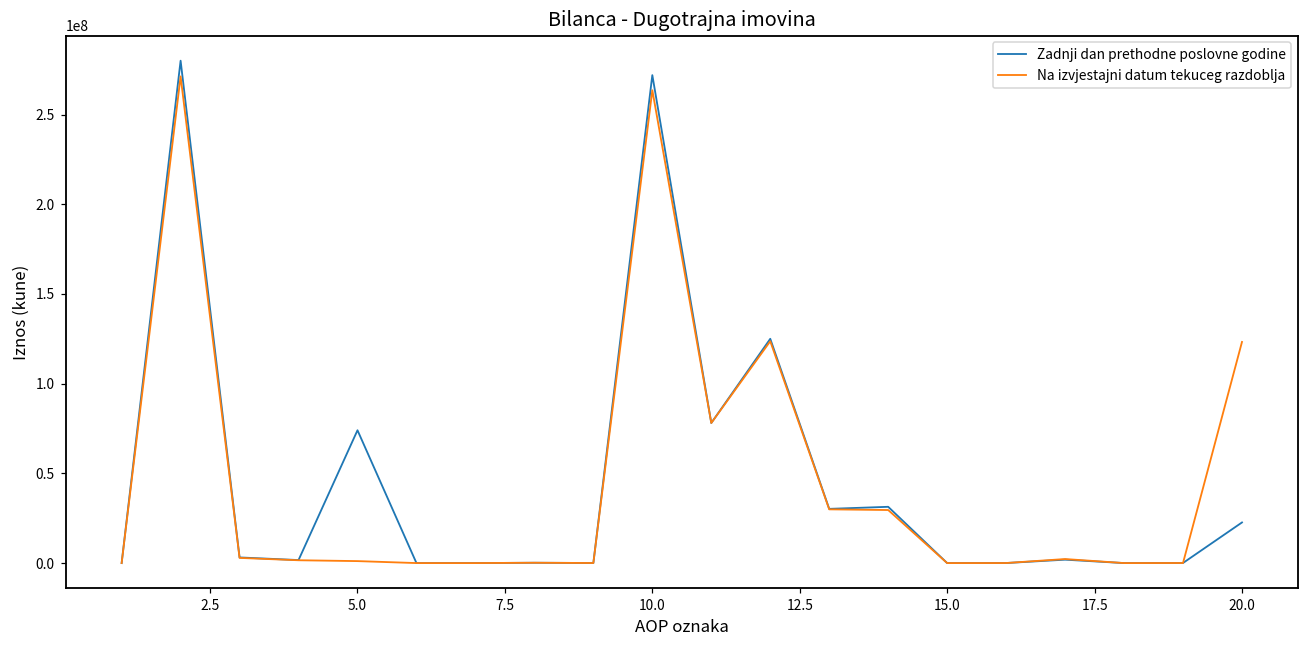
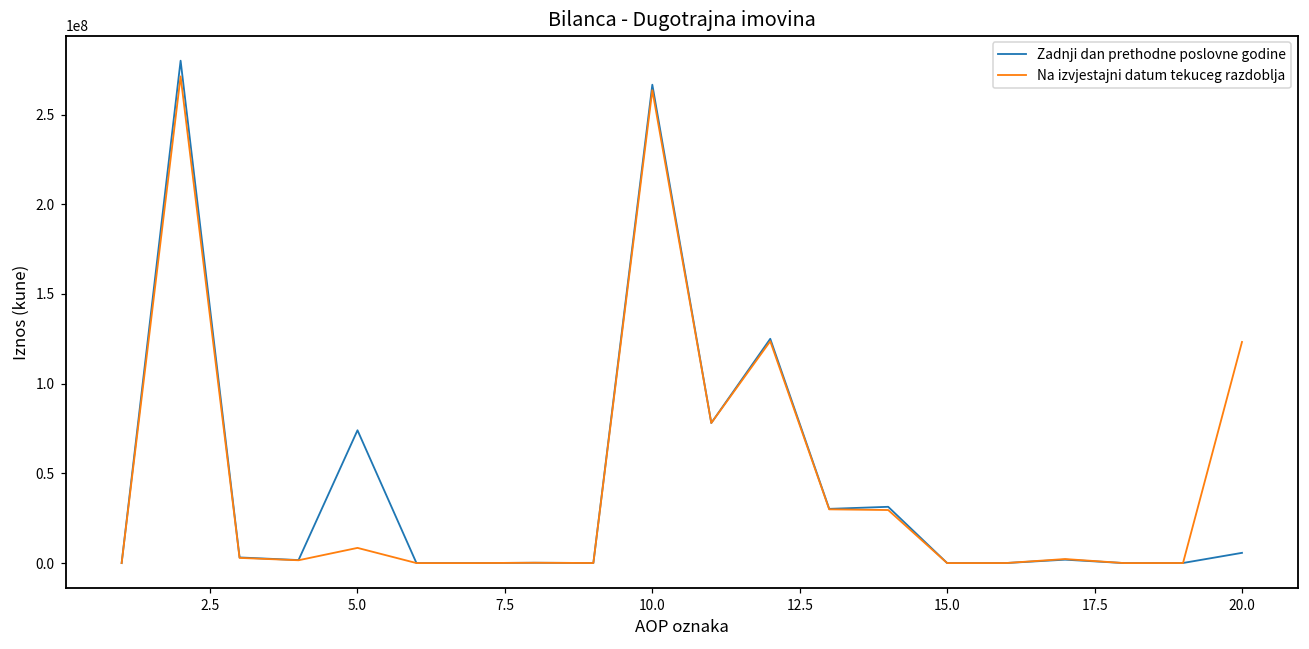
  {
    "Zadnji dan prethodne poslovne godine": {
      "5.0": 74000000,
-     "10.0": 272000000,
-     "20.0": 23000000
+     "10.0": 267000000,
+     "20.0": 6000000
    },
    "Na izvjestajni datum tekuceg razdoblja": {
-     "5.0": 1000000,
+     "5.0": 8000000,
      "10.0": 264000000,
      "20.0": 123000000
    }
  }
